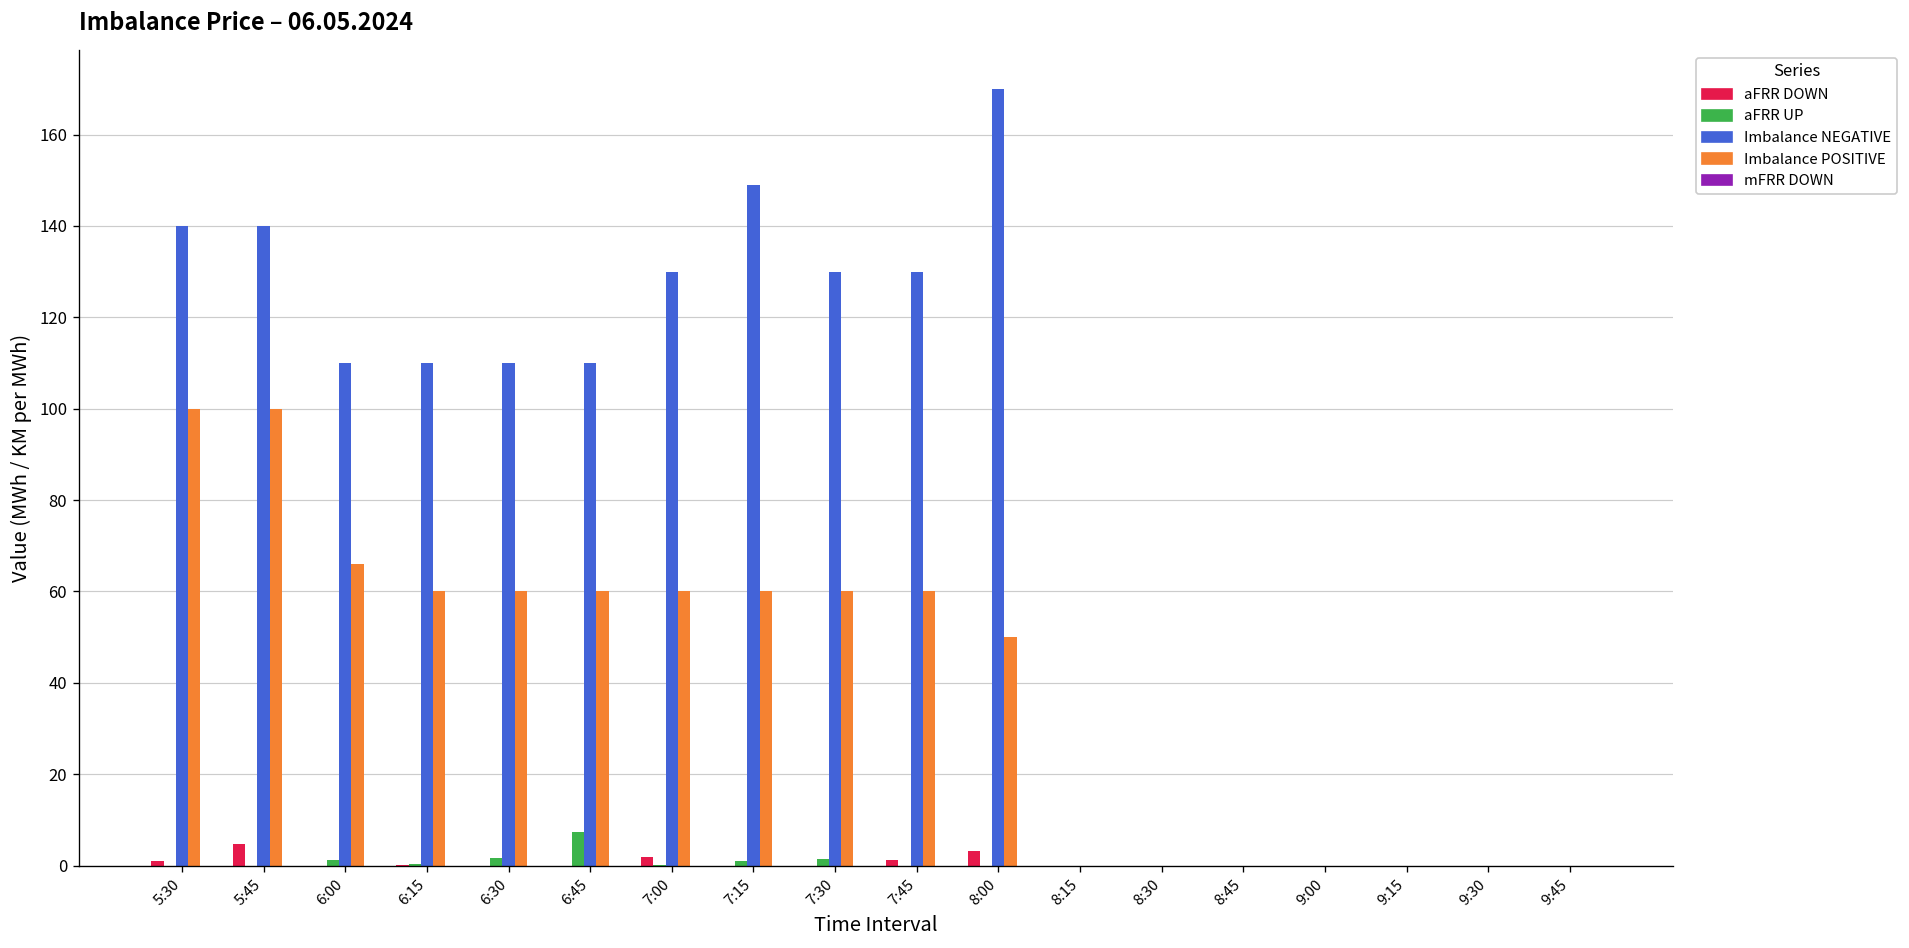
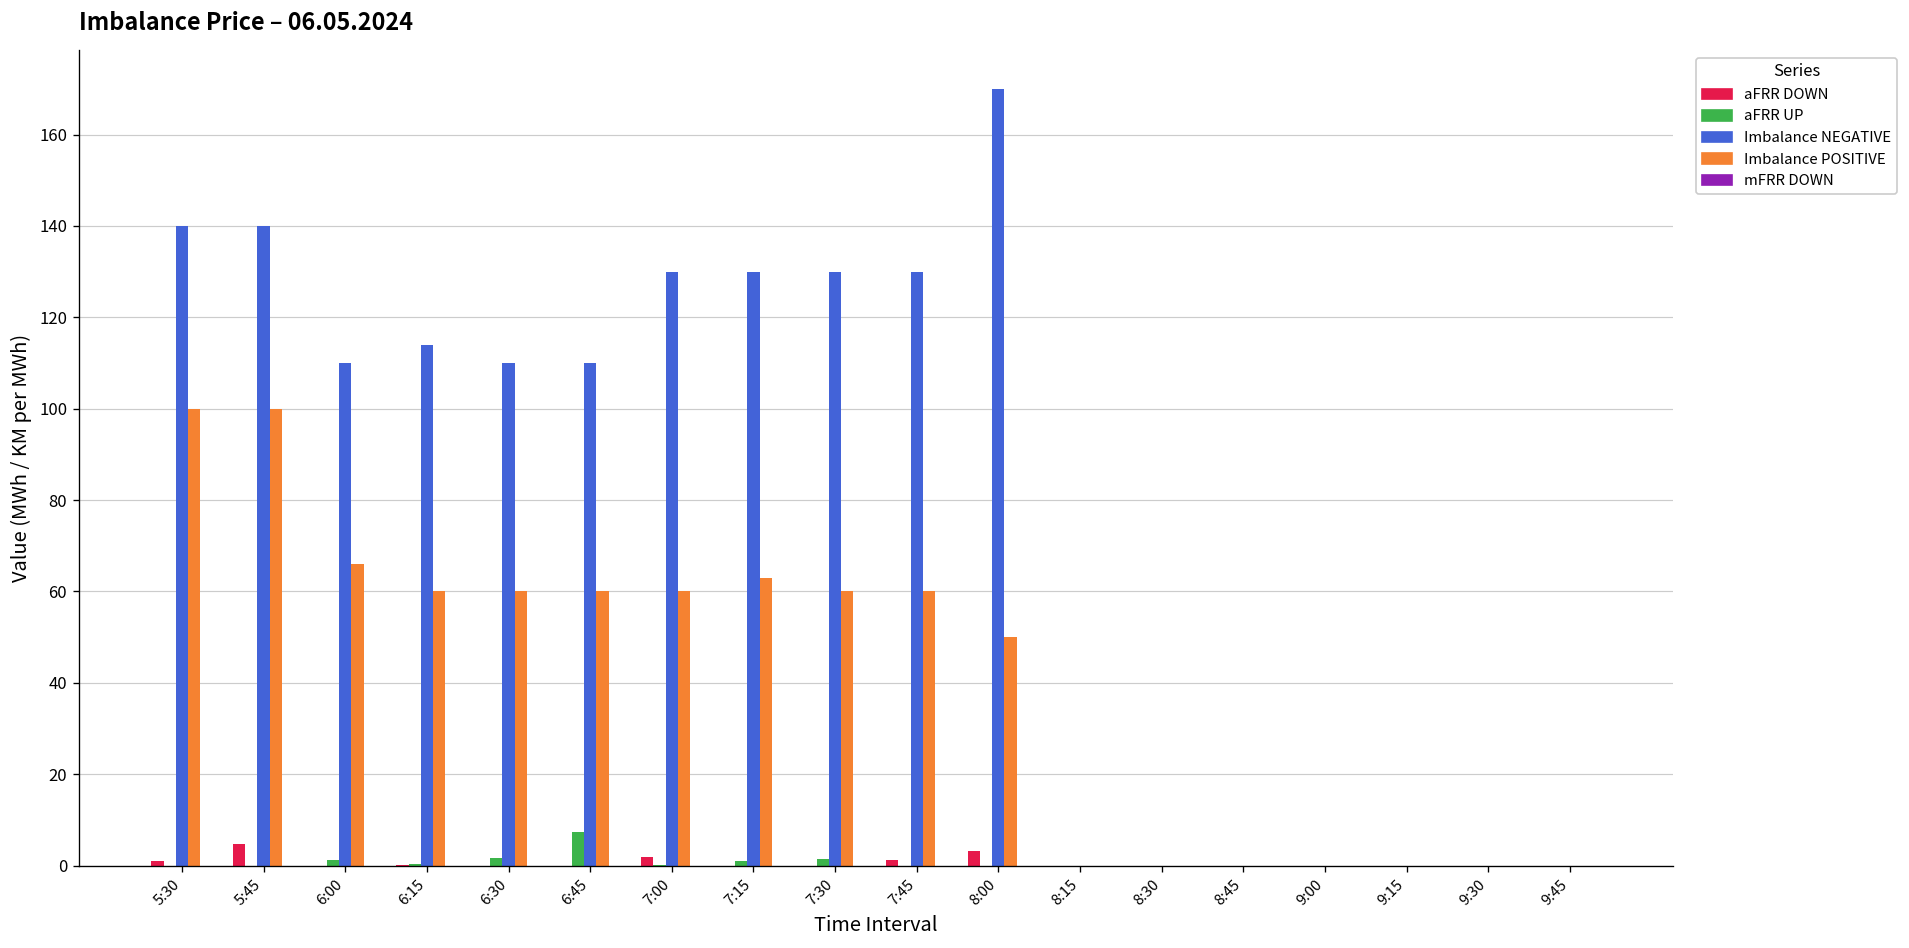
  {
    "aFRR DOWN": {
      "5:30": 1,
      "5:45": 5,
      "6:00": 0,
      "6:30": 0,
      "6:45": 0,
      "7:00": 2,
      "7:15": 0,
      "7:30": 0,
      "7:45": 1,
      "8:00": 3,
      "8:15": 0,
      "8:30": 0,
      "8:45": 0,
      "9:00": 0,
      "9:15": 0,
      "9:30": 0,
      "9:45": 0
    },
    "aFRR UP": {
      "5:30": 0,
      "5:45": 0,
      "6:00": 1,
      "6:30": 2,
      "6:45": 7,
      "7:15": 1,
      "7:30": 1,
      "7:45": 0,
      "8:00": 0,
      "8:15": 0,
      "8:30": 0,
      "8:45": 0,
      "9:00": 0,
      "9:15": 0,
      "9:30": 0,
      "9:45": 0
    },
    "Imbalance NEGATIVE": {
      "5:30": 140,
      "5:45": 140,
      "6:00": 110,
-     "6:15": 110,
+     "6:15": 114,
      "6:30": 110,
      "6:45": 110,
      "7:00": 130,
-     "7:15": 149,
+     "7:15": 130,
      "7:30": 130,
      "7:45": 130,
      "8:00": 170,
      "8:15": 0,
      "8:30": 0,
      "8:45": 0,
      "9:00": 0,
      "9:15": 0,
      "9:30": 0,
      "9:45": 0
    },
    "Imbalance POSITIVE": {
      "5:30": 100,
      "5:45": 100,
      "6:00": 66,
      "6:15": 60,
      "6:30": 60,
      "6:45": 60,
      "7:00": 60,
-     "7:15": 60,
+     "7:15": 63,
      "7:30": 60,
      "7:45": 60,
      "8:00": 50,
      "8:15": 0,
      "8:30": 0,
      "8:45": 0,
      "9:00": 0,
      "9:15": 0,
      "9:30": 0,
      "9:45": 0
    },
    "mFRR DOWN": {
      "5:30": 0,
      "5:45": 0,
      "6:00": 0,
      "6:15": 0,
      "6:30": 0,
      "6:45": 0,
      "7:00": 0,
      "7:15": 0,
      "7:30": 0,
      "7:45": 0,
      "8:00": 0,
      "8:15": 0,
      "8:30": 0,
      "8:45": 0,
      "9:00": 0,
      "9:15": 0,
      "9:30": 0,
      "9:45": 0
    }
  }
